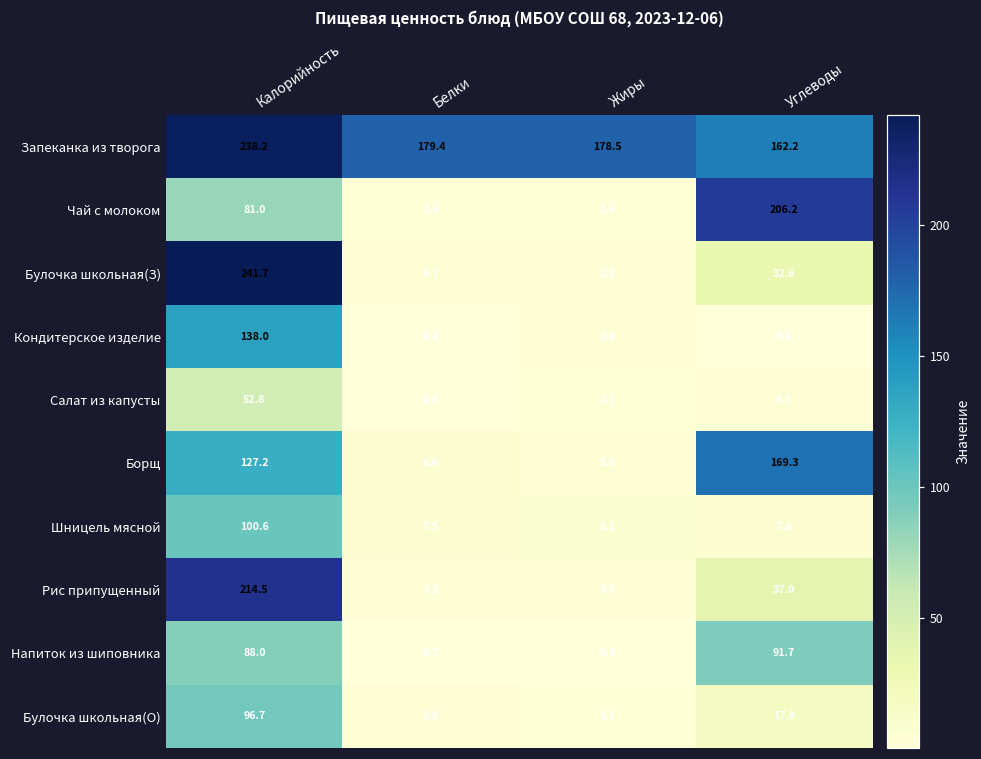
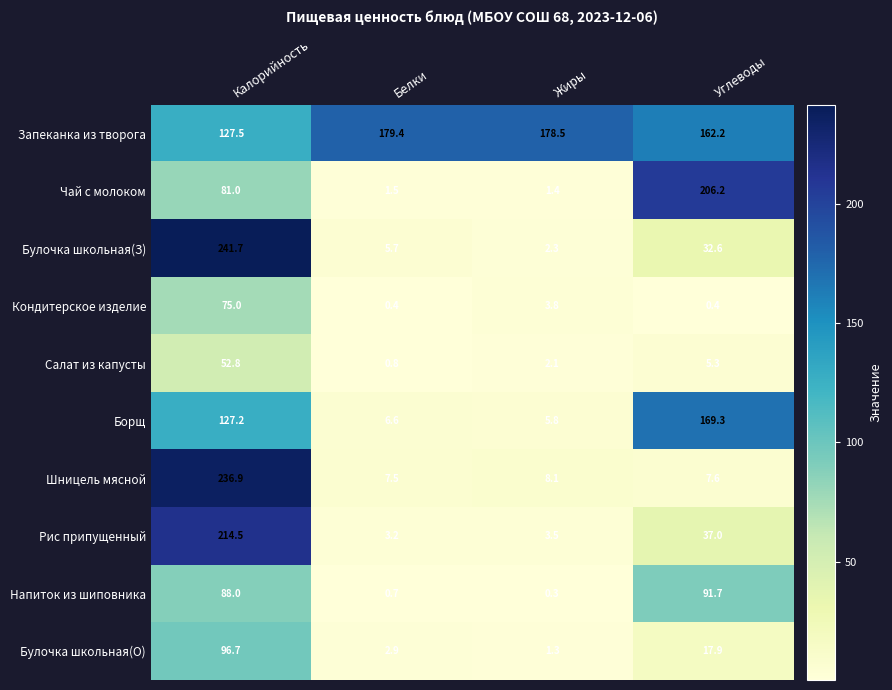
  {
    "Запеканка из творога": {
-     "Калорийность": 238.2,
+     "Калорийность": 127.5,
      "Белки": 179.4,
      "Жиры": 178.5,
      "Углеводы": 162.2
    },
    "Чай с молоком": {
      "Калорийность": 81.0,
      "Углеводы": 206.2
    },
    "Булочка школьная(З)": {
      "Калорийность": 241.7,
      "Углеводы": 32.6
    },
    "Кондитерское изделие": {
-     "Калорийность": 138.0
+     "Калорийность": 75.0
    },
    "Салат из капусты": {
      "Калорийность": 52.8
    },
    "Борщ": {
      "Калорийность": 127.2,
      "Углеводы": 169.3
    },
    "Шницель мясной": {
-     "Калорийность": 100.6,
+     "Калорийность": 236.9,
      "Жиры": 8.1
    },
    "Рис припущенный": {
      "Калорийность": 214.5,
      "Углеводы": 37.0
    },
    "Напиток из шиповника": {
      "Калорийность": 88.0,
      "Углеводы": 91.7
    },
    "Булочка школьная(О)": {
      "Калорийность": 96.7,
      "Углеводы": 17.9
    }
  }
